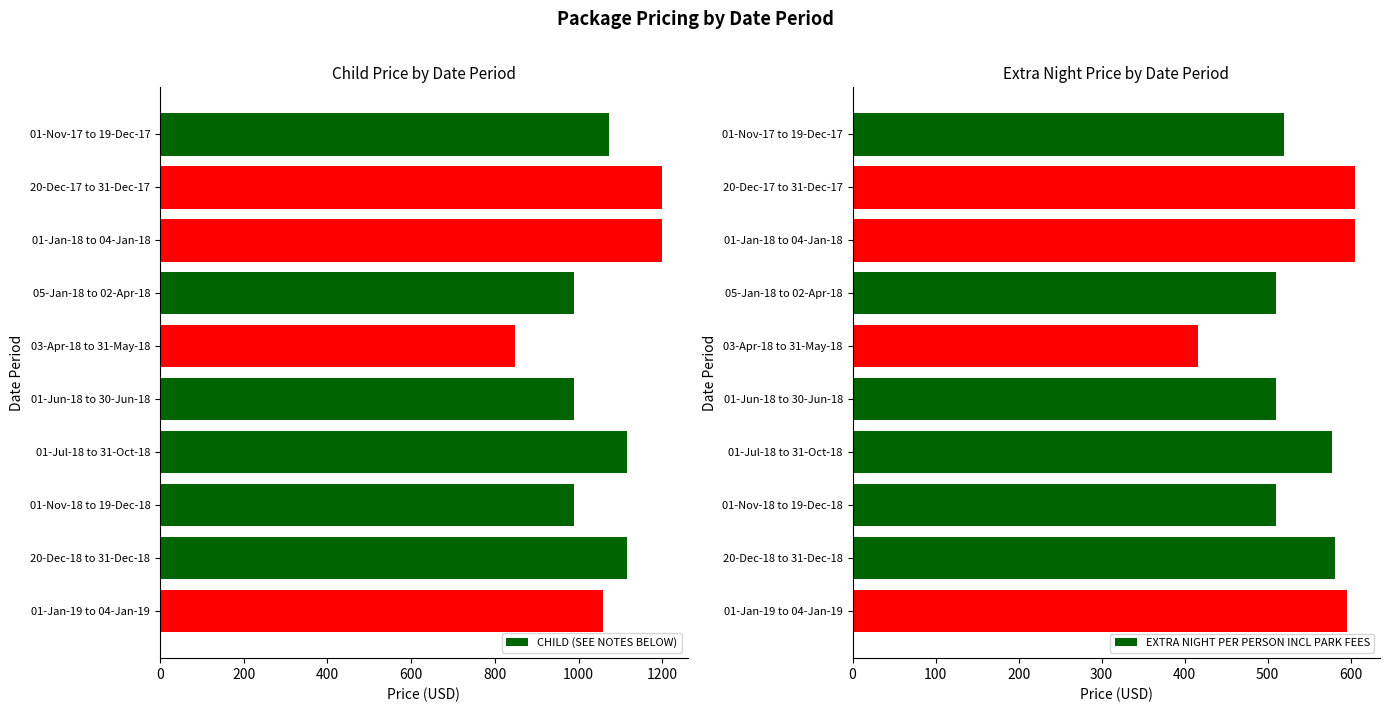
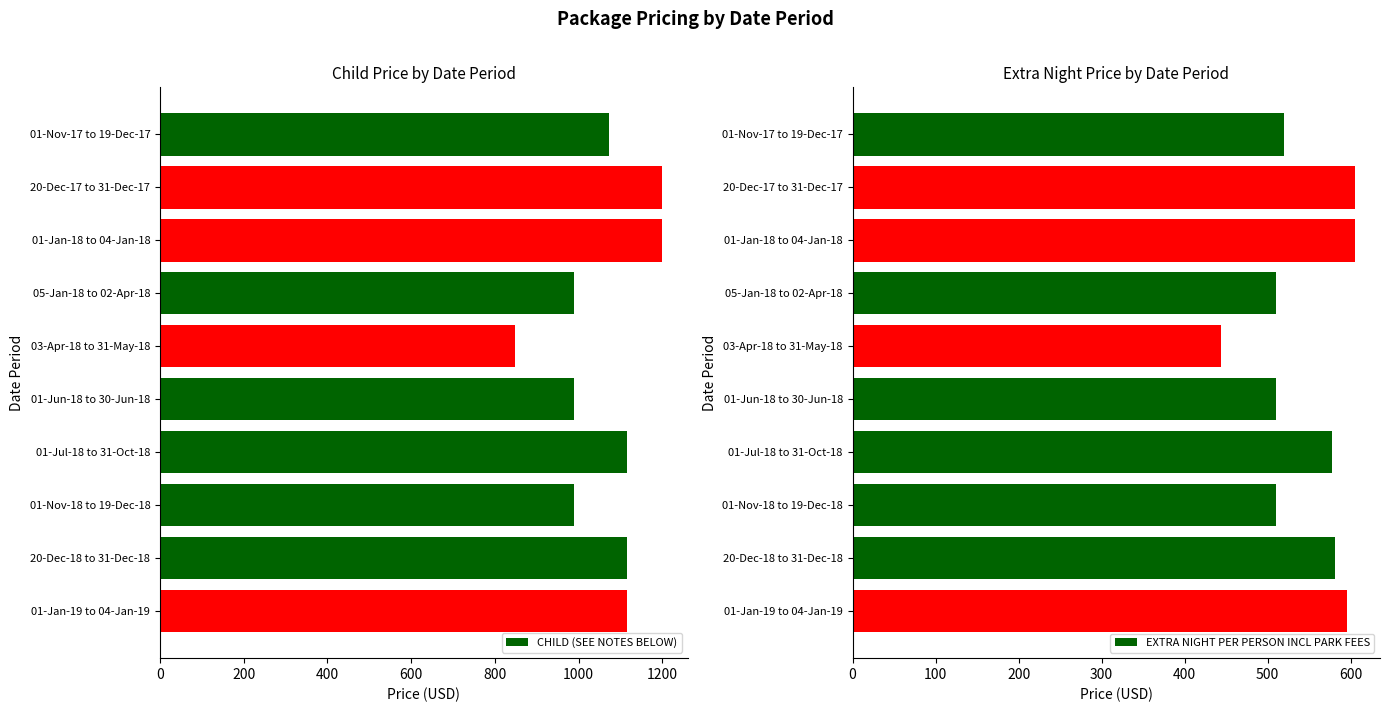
  {
    "Child Price by Date Period": {
      "01-Nov-17 to 19-Dec-17": 1070,
      "20-Dec-17 to 31-Dec-17": 1200,
      "01-Jan-18 to 04-Jan-18": 1200,
      "05-Jan-18 to 02-Apr-18": 990,
      "03-Apr-18 to 31-May-18": 850,
      "01-Jun-18 to 30-Jun-18": 990,
      "01-Jul-18 to 31-Oct-18": 1120,
      "01-Nov-18 to 19-Dec-18": 990,
      "20-Dec-18 to 31-Dec-18": 1120,
-     "01-Jan-19 to 04-Jan-19": 1060
+     "01-Jan-19 to 04-Jan-19": 1120
    },
    "Extra Night Price by Date Period": {
      "01-Nov-17 to 19-Dec-17": 520,
      "20-Dec-17 to 31-Dec-17": 610,
      "01-Jan-18 to 04-Jan-18": 610,
      "05-Jan-18 to 02-Apr-18": 510,
-     "03-Apr-18 to 31-May-18": 420,
+     "03-Apr-18 to 31-May-18": 440,
      "01-Jun-18 to 30-Jun-18": 510,
      "01-Jul-18 to 31-Oct-18": 580,
      "01-Nov-18 to 19-Dec-18": 510,
      "20-Dec-18 to 31-Dec-18": 580,
      "01-Jan-19 to 04-Jan-19": 600
    }
  }
